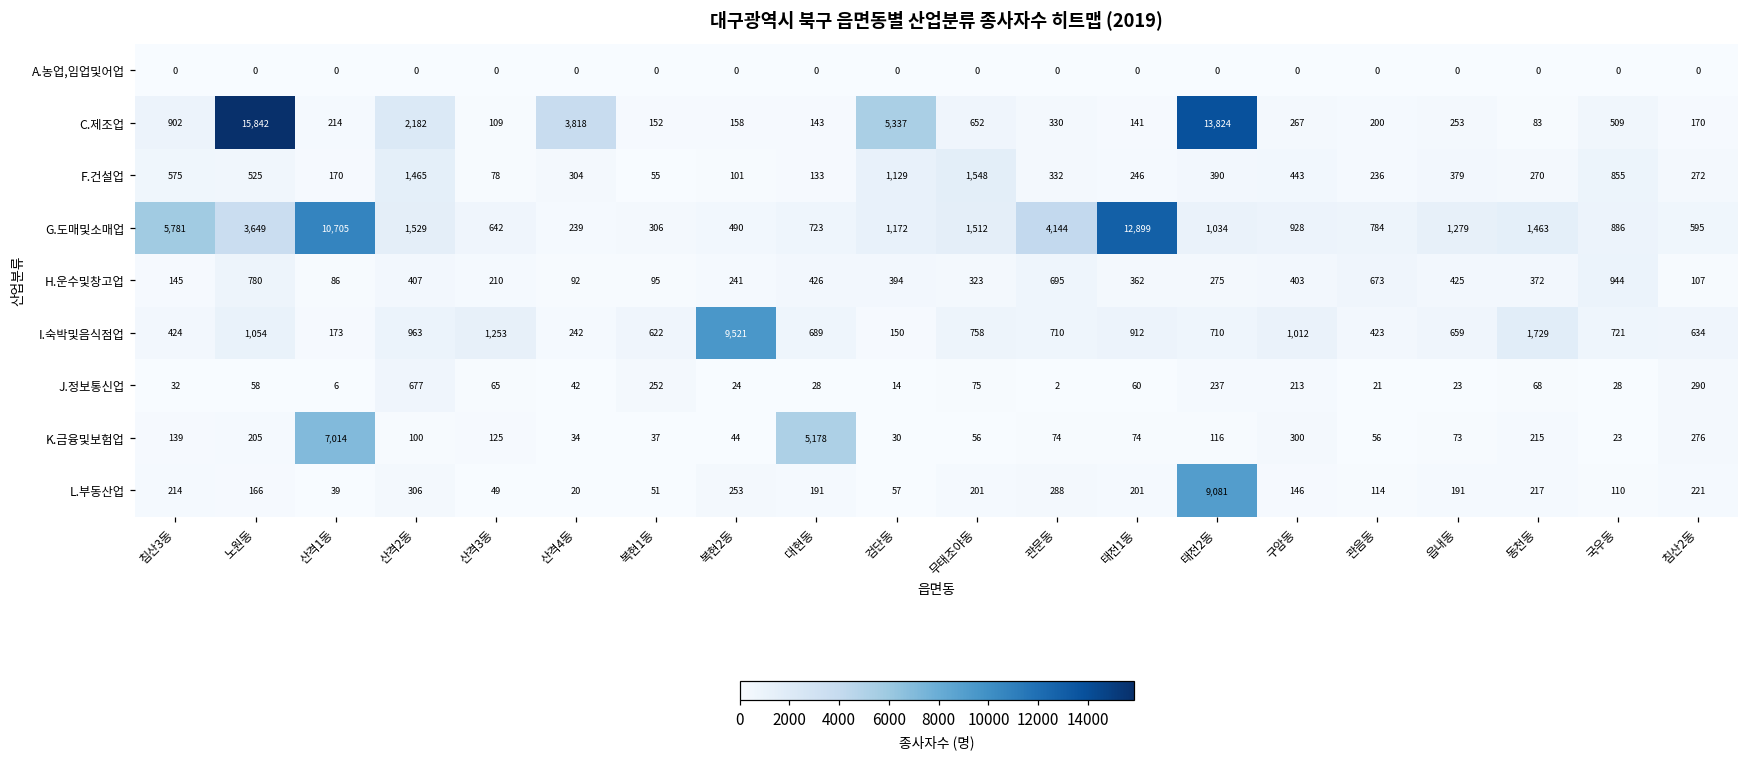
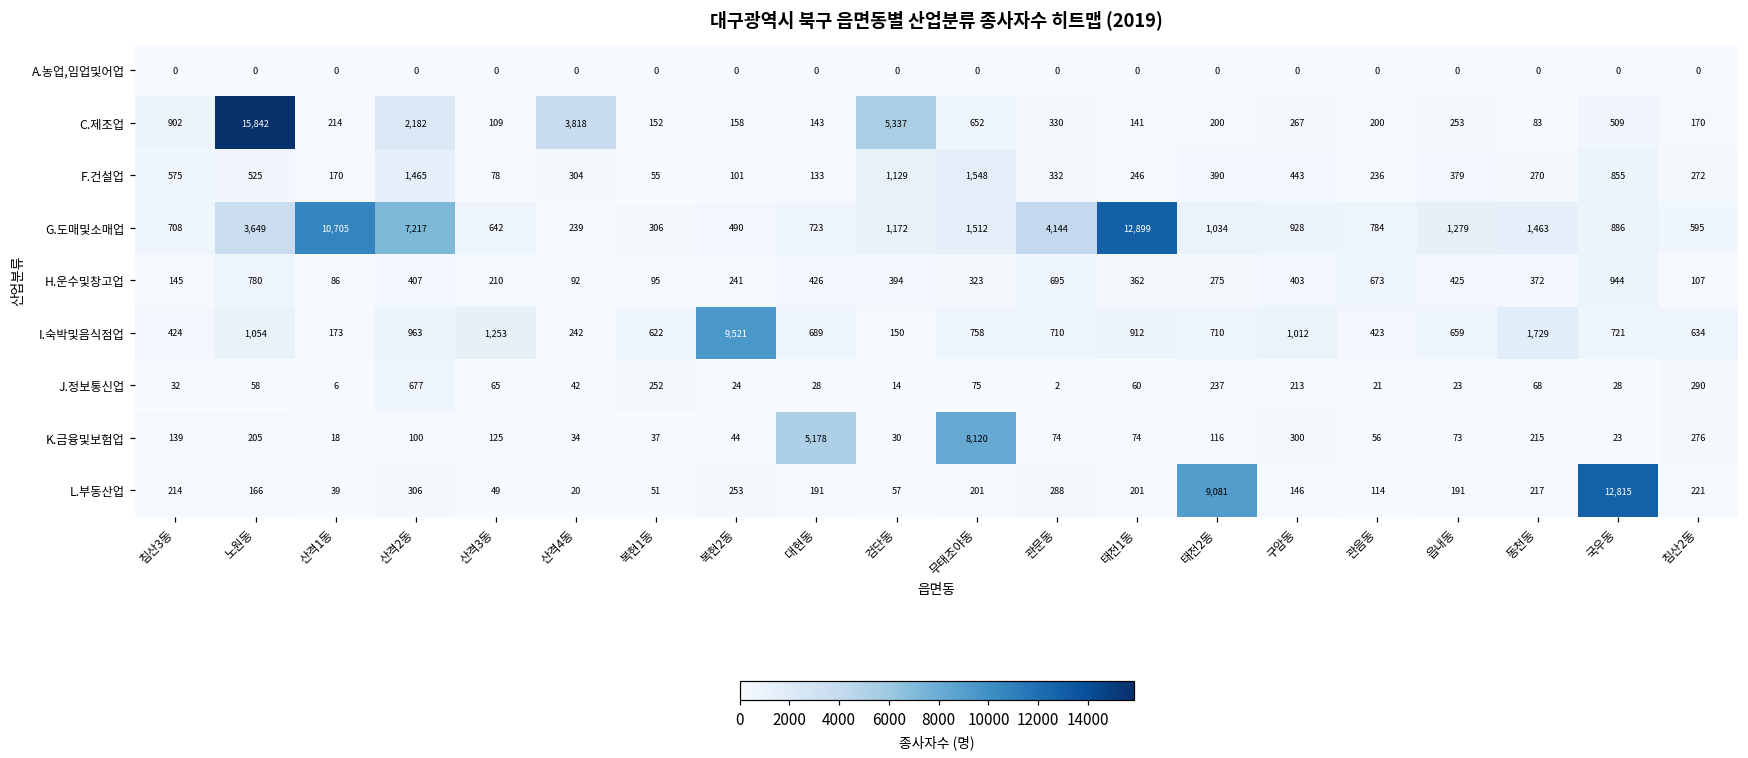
  {
    "A.농업,임업및어업": {
      "침산3동": "0",
      "노원동": "0",
      "산격1동": "0",
      "산격2동": "0",
      "산격3동": "0",
      "산격4동": "0",
      "복현1동": "0",
      "복현2동": "0",
      "대현동": "0",
      "검단동": "0",
      "무태조야동": "0",
      "관문동": "0",
      "태전1동": "0",
      "태전2동": "0",
      "구암동": "0",
      "관음동": "0",
      "읍내동": "0",
      "동천동": "0",
      "국우동": "0",
      "침산2동": "0"
    },
    "C.제조업": {
      "침산3동": "902",
      "노원동": "15,842",
      "산격1동": "214",
      "산격2동": "2,182",
      "산격3동": "109",
      "산격4동": "3,818",
      "복현1동": "152",
      "복현2동": "158",
      "대현동": "143",
      "검단동": "5,337",
      "무태조야동": "652",
      "관문동": "330",
      "태전1동": "141",
-     "태전2동": "13,824",
+     "태전2동": "200",
      "구암동": "267",
      "관음동": "200",
      "읍내동": "253",
      "동천동": "83",
      "국우동": "509",
      "침산2동": "170"
    },
    "F.건설업": {
      "침산3동": "575",
      "노원동": "525",
      "산격1동": "170",
      "산격2동": "1,465",
      "산격3동": "78",
      "산격4동": "304",
      "복현1동": "55",
      "복현2동": "101",
      "대현동": "133",
      "검단동": "1,129",
      "무태조야동": "1,548",
      "관문동": "332",
      "태전1동": "246",
      "태전2동": "390",
      "구암동": "443",
      "관음동": "236",
      "읍내동": "379",
      "동천동": "270",
      "국우동": "855",
      "침산2동": "272"
    },
    "G.도매및소매업": {
-     "침산3동": "5,781",
+     "침산3동": "708",
      "노원동": "3,649",
      "산격1동": "10,705",
-     "산격2동": "1,529",
+     "산격2동": "7,217",
      "산격3동": "642",
      "산격4동": "239",
      "복현1동": "306",
      "복현2동": "490",
      "대현동": "723",
      "검단동": "1,172",
      "무태조야동": "1,512",
      "관문동": "4,144",
      "태전1동": "12,899",
      "태전2동": "1,034",
      "구암동": "928",
      "관음동": "784",
      "읍내동": "1,279",
      "동천동": "1,463",
      "국우동": "886",
      "침산2동": "595"
    },
    "H.운수및창고업": {
      "침산3동": "145",
      "노원동": "780",
      "산격1동": "86",
      "산격2동": "407",
      "산격3동": "210",
      "산격4동": "92",
      "복현1동": "95",
      "복현2동": "241",
      "대현동": "426",
      "검단동": "394",
      "무태조야동": "323",
      "관문동": "695",
      "태전1동": "362",
      "태전2동": "275",
      "구암동": "403",
      "관음동": "673",
      "읍내동": "425",
      "동천동": "372",
      "국우동": "944",
      "침산2동": "107"
    },
    "I.숙박및음식점업": {
      "침산3동": "424",
      "노원동": "1,054",
      "산격1동": "173",
      "산격2동": "963",
      "산격3동": "1,253",
      "산격4동": "242",
      "복현1동": "622",
      "복현2동": "9,521",
      "대현동": "689",
      "검단동": "150",
      "무태조야동": "758",
      "관문동": "710",
      "태전1동": "912",
      "태전2동": "710",
      "구암동": "1,012",
      "관음동": "423",
      "읍내동": "659",
      "동천동": "1,729",
      "국우동": "721",
      "침산2동": "634"
    },
    "J.정보통신업": {
      "침산3동": "32",
      "노원동": "58",
      "산격1동": "6",
      "산격2동": "677",
      "산격3동": "65",
      "산격4동": "42",
      "복현1동": "252",
      "복현2동": "24",
      "대현동": "28",
      "검단동": "14",
      "무태조야동": "75",
      "관문동": "2",
      "태전1동": "60",
      "태전2동": "237",
      "구암동": "213",
      "관음동": "21",
      "읍내동": "23",
      "동천동": "68",
      "국우동": "28",
      "침산2동": "290"
    },
    "K.금융및보험업": {
      "침산3동": "139",
      "노원동": "205",
-     "산격1동": "7,014",
+     "산격1동": "18",
      "산격2동": "100",
      "산격3동": "125",
      "산격4동": "34",
      "복현1동": "37",
      "복현2동": "44",
      "대현동": "5,178",
      "검단동": "30",
-     "무태조야동": "56",
+     "무태조야동": "8,120",
      "관문동": "74",
      "태전1동": "74",
      "태전2동": "116",
      "구암동": "300",
      "관음동": "56",
      "읍내동": "73",
      "동천동": "215",
      "국우동": "23",
      "침산2동": "276"
    },
    "L.부동산업": {
      "침산3동": "214",
      "노원동": "166",
      "산격1동": "39",
      "산격2동": "306",
      "산격3동": "49",
      "산격4동": "20",
      "복현1동": "51",
      "복현2동": "253",
      "대현동": "191",
      "검단동": "57",
      "무태조야동": "201",
      "관문동": "288",
      "태전1동": "201",
      "태전2동": "9,081",
      "구암동": "146",
      "관음동": "114",
      "읍내동": "191",
      "동천동": "217",
-     "국우동": "110",
+     "국우동": "12,815",
      "침산2동": "221"
    }
  }
